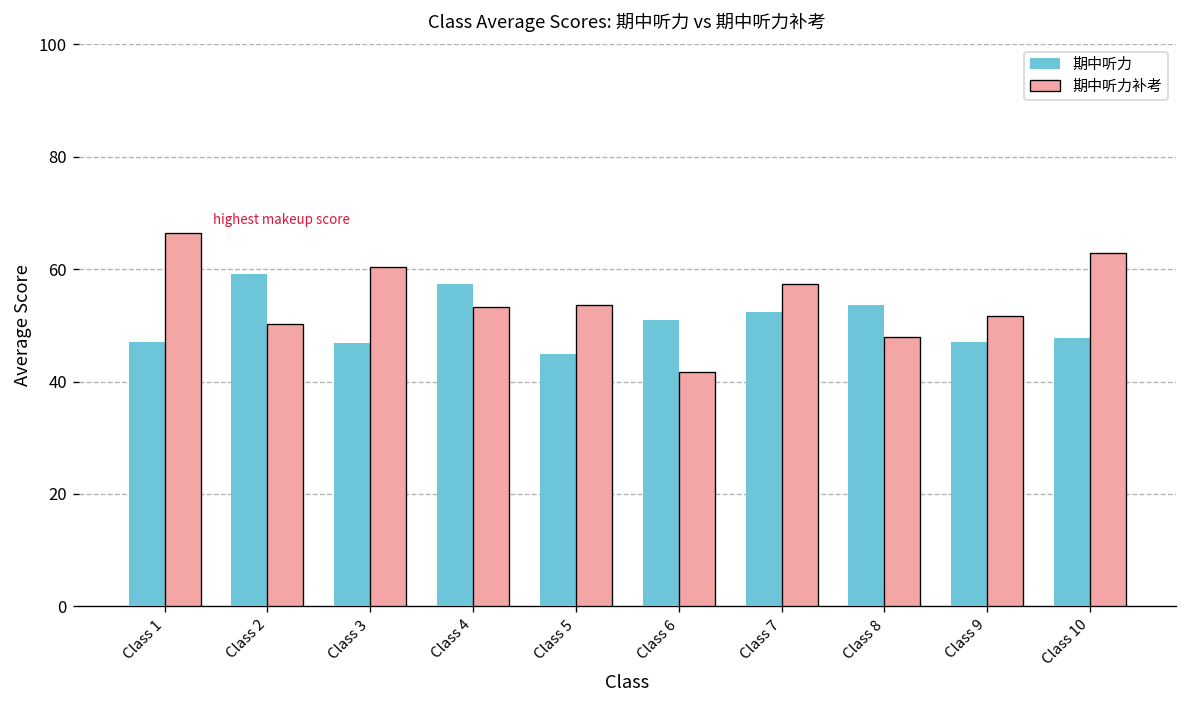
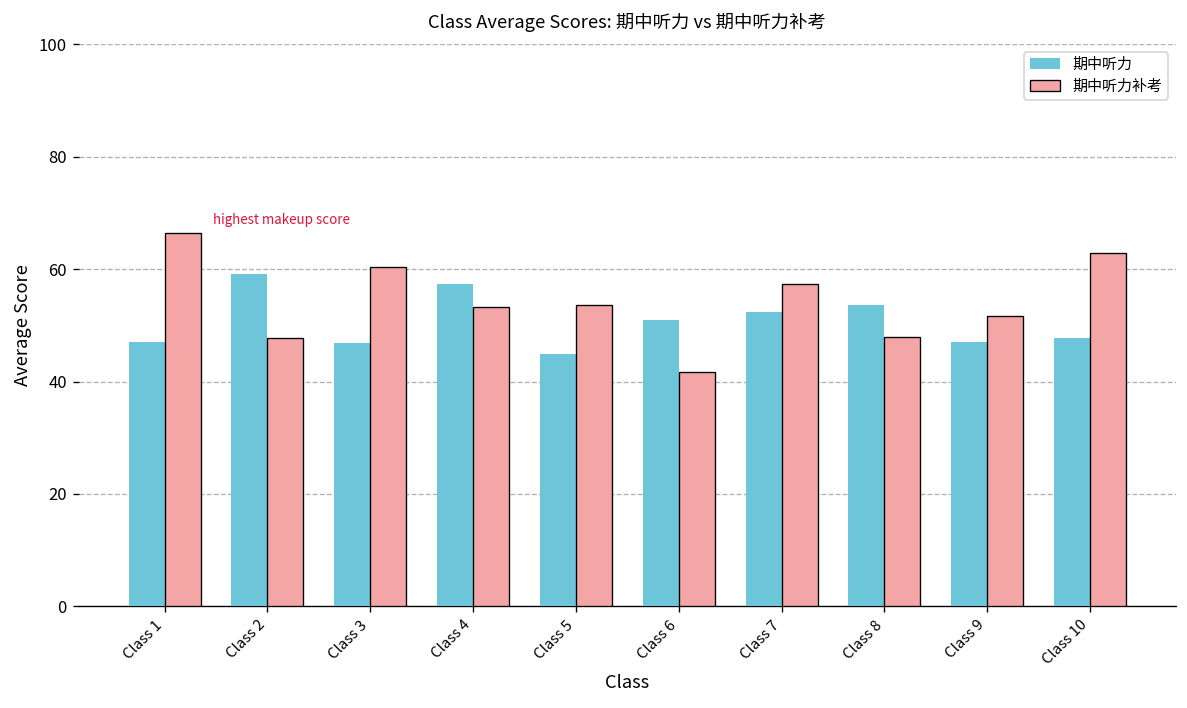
  {
    "期中听力": {
      "Class 1": 47,
      "Class 2": 59,
      "Class 3": 47,
      "Class 4": 57,
      "Class 5": 45,
      "Class 6": 51,
      "Class 7": 52,
      "Class 8": 54,
      "Class 9": 47,
      "Class 10": 48
    },
    "期中听力补考": {
      "Class 1": 67,
-     "Class 2": 50,
+     "Class 2": 48,
      "Class 3": 60,
      "Class 4": 53,
      "Class 5": 54,
      "Class 6": 42,
      "Class 7": 57,
      "Class 8": 48,
      "Class 9": 52,
      "Class 10": 63
    }
  }
